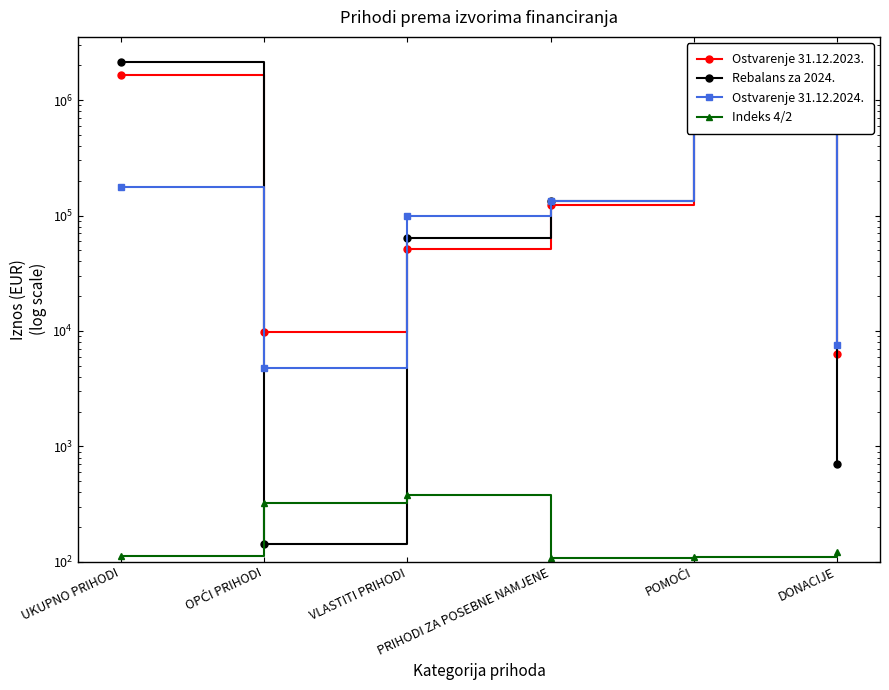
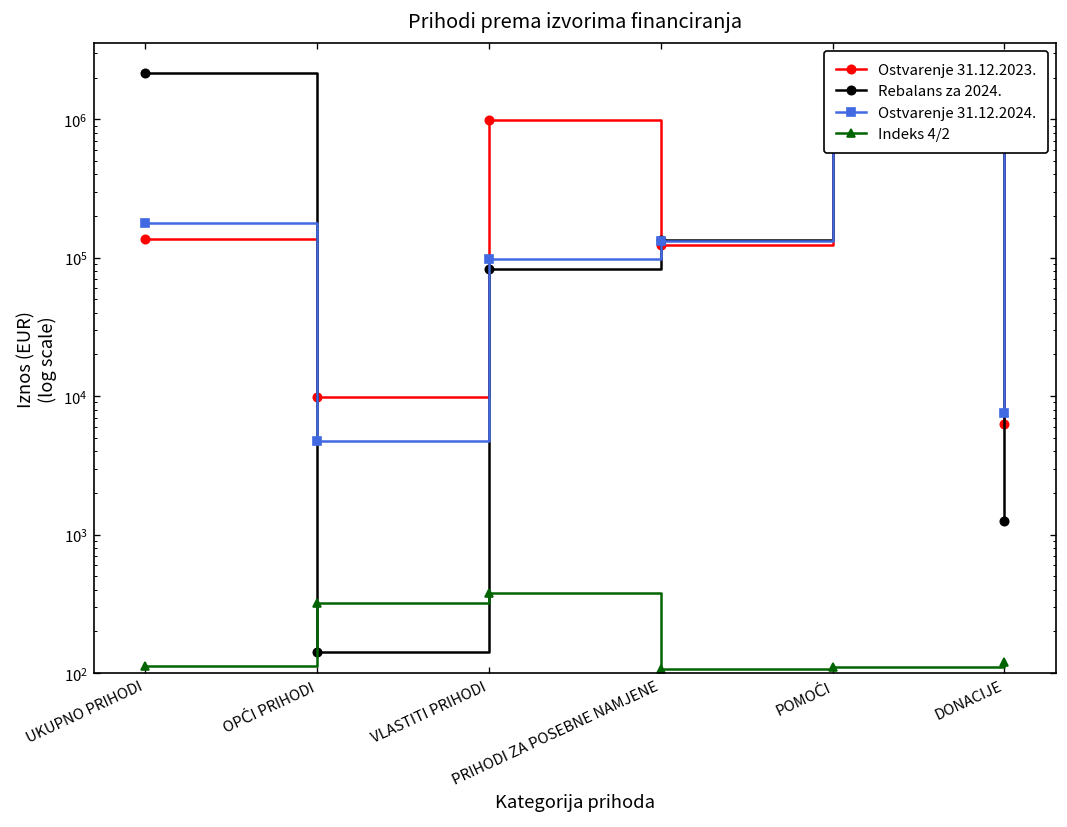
  {
    "Ostvarenje 31.12.2023.": {
-     "UKUPNO PRIHODI": 1700000,
+     "UKUPNO PRIHODI": 140000,
      "OPĆI PRIHODI": 10000,
-     "VLASTITI PRIHODI": 50000,
+     "VLASTITI PRIHODI": 1000000,
      "PRIHODI ZA POSEBNE NAMJENE": 120000,
      "DONACIJE": 6000
    },
    "Rebalans za 2024.": {
      "UKUPNO PRIHODI": 2200000,
      "OPĆI PRIHODI": 140,
-     "VLASTITI PRIHODI": 60000,
-     "DONACIJE": 700
+     "VLASTITI PRIHODI": 80000,
+     "DONACIJE": 1200
    },
    "Ostvarenje 31.12.2024.": {
      "UKUPNO PRIHODI": 180000,
      "OPĆI PRIHODI": 4800,
      "VLASTITI PRIHODI": 100000,
      "DONACIJE": 8000
    },
    "Indeks 4/2": {
      "UKUPNO PRIHODI": 110,
      "OPĆI PRIHODI": 320,
      "VLASTITI PRIHODI": 380,
      "PRIHODI ZA POSEBNE NAMJENE": 110,
      "POMOĆI": 110,
      "DONACIJE": 120
    }
  }
